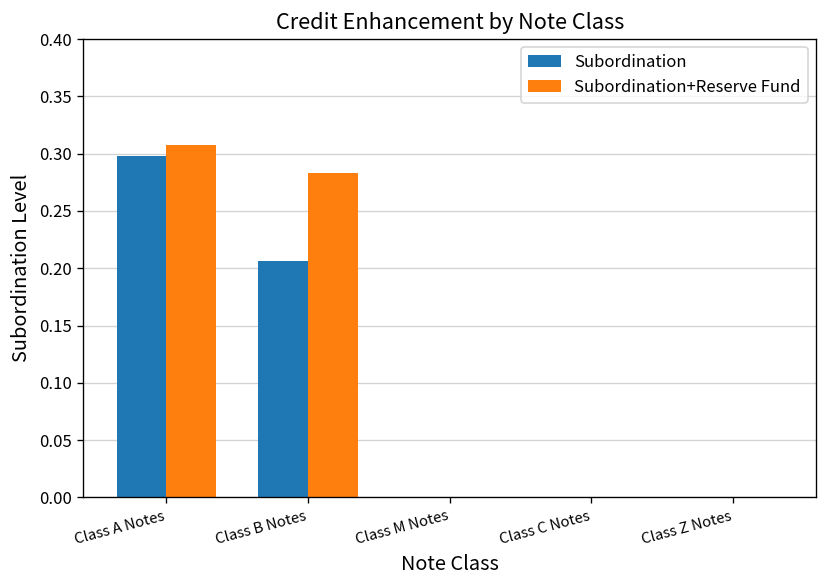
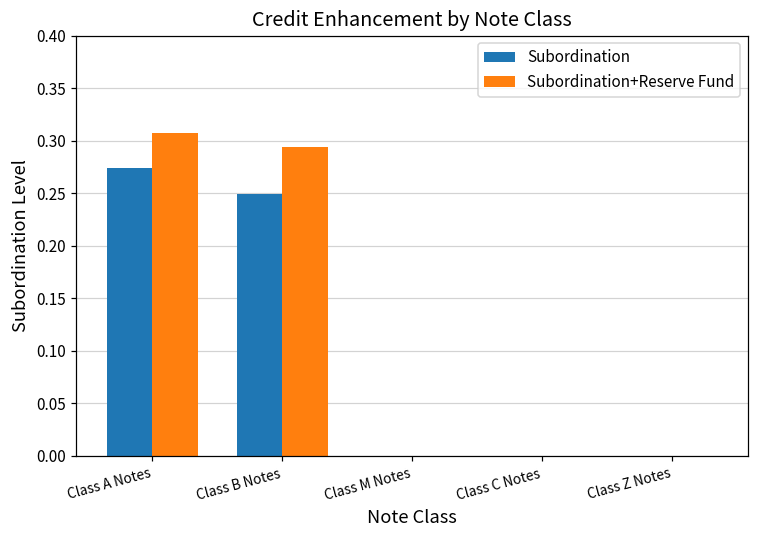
  {
    "Subordination": {
-     "Class A Notes": 0.30,
-     "Class B Notes": 0.21,
+     "Class A Notes": 0.27,
+     "Class B Notes": 0.25,
      "Class M Notes": 0.00,
      "Class C Notes": 0.00,
      "Class Z Notes": 0.00
    },
    "Subordination+Reserve Fund": {
      "Class A Notes": 0.31,
-     "Class B Notes": 0.28,
+     "Class B Notes": 0.29,
      "Class M Notes": 0.00,
      "Class C Notes": 0.00,
      "Class Z Notes": 0.00
    }
  }
